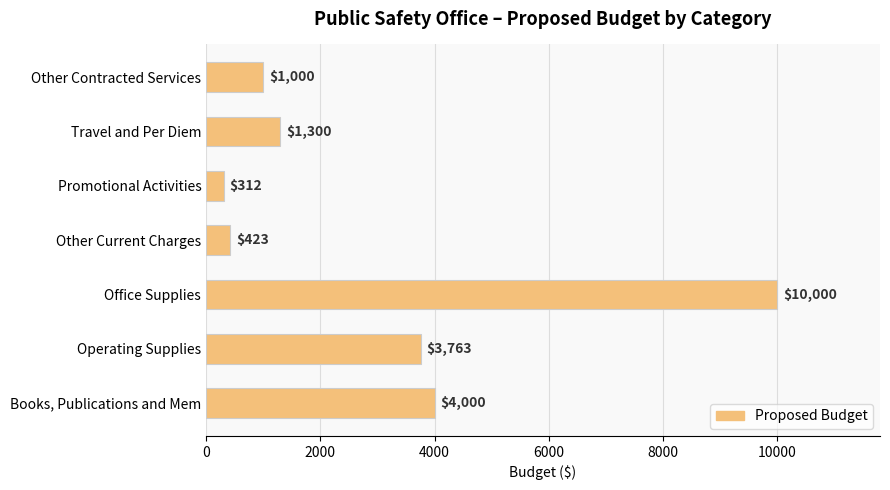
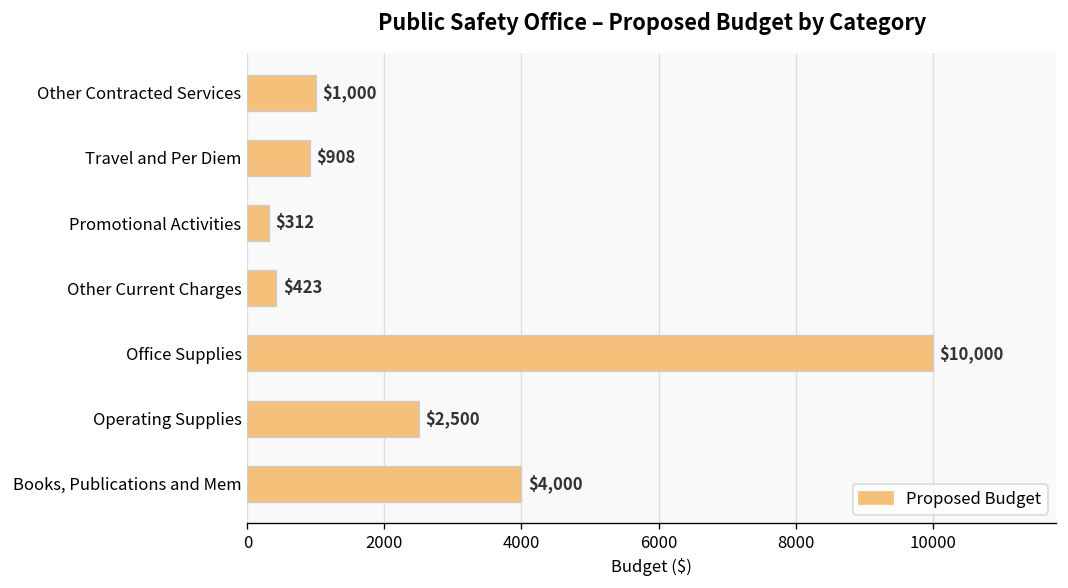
  {
    "Other Contracted Services": "$1,000",
-   "Travel and Per Diem": "$1,300",
+   "Travel and Per Diem": "$908",
    "Promotional Activities": "$312",
    "Other Current Charges": "$423",
    "Office Supplies": "$10,000",
-   "Operating Supplies": "$3,763",
+   "Operating Supplies": "$2,500",
    "Books, Publications and Mem": "$4,000"
  }
